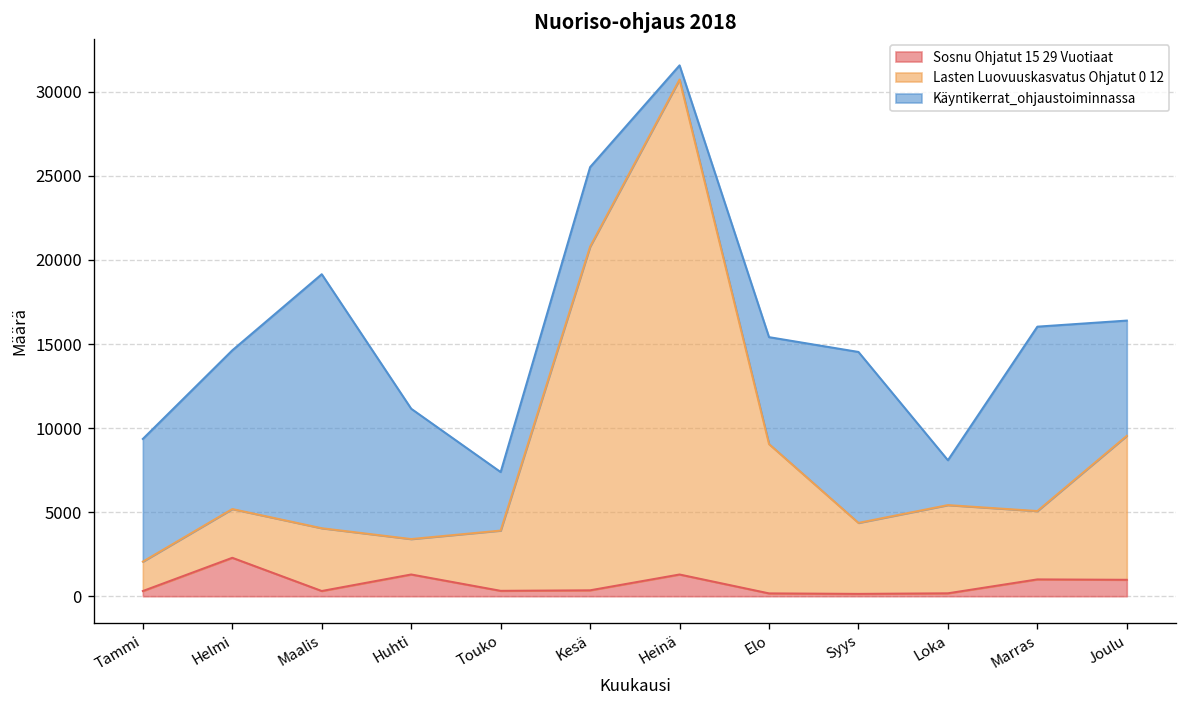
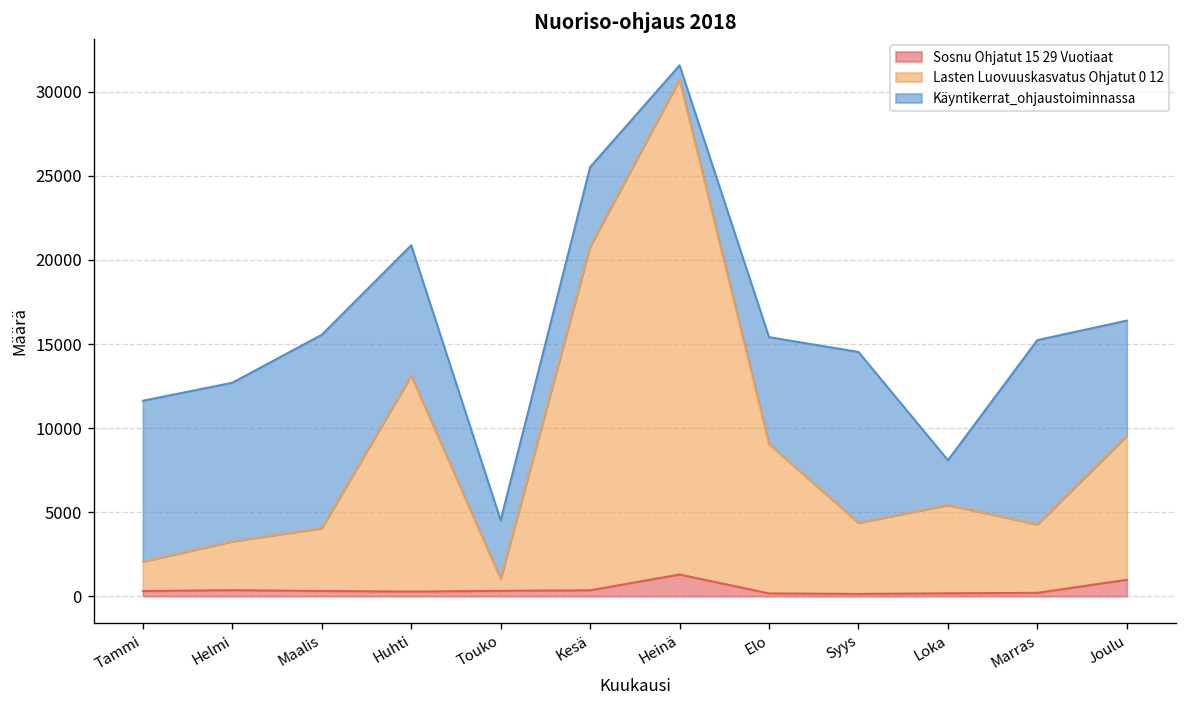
  {
    "Sosnu Ohjatut 15 29 Vuotiaat": {
      "Tammi": 300,
-     "Helmi": 2300,
+     "Helmi": 400,
      "Maalis": 300,
-     "Huhti": 1300,
+     "Huhti": 300,
      "Touko": 300,
      "Kesä": 400,
      "Heinä": 1300,
      "Elo": 200,
      "Syys": 100,
      "Loka": 200,
-     "Marras": 1000,
+     "Marras": 200,
      "Joulu": 1000
    },
    "Lasten Luovuuskasvatus Ohjatut 0 12": {
      "Tammi": 1700,
      "Helmi": 2900,
      "Maalis": 3700,
-     "Huhti": 2100,
-     "Touko": 3600,
+     "Huhti": 12800,
+     "Touko": 700,
      "Kesä": 20400,
      "Heinä": 29400,
      "Elo": 8900,
      "Syys": 4200,
      "Loka": 5200,
      "Marras": 4100,
      "Joulu": 8600
    },
    "Käyntikerrat_ohjaustoiminnassa": {
-     "Tammi": 7300,
+     "Tammi": 9600,
      "Helmi": 9400,
-     "Maalis": 15100,
+     "Maalis": 11500,
      "Huhti": 7800,
      "Touko": 3500,
      "Kesä": 4700,
      "Heinä": 800,
      "Elo": 6400,
      "Syys": 10200,
      "Loka": 2700,
      "Marras": 11000,
      "Joulu": 6900
    }
  }
